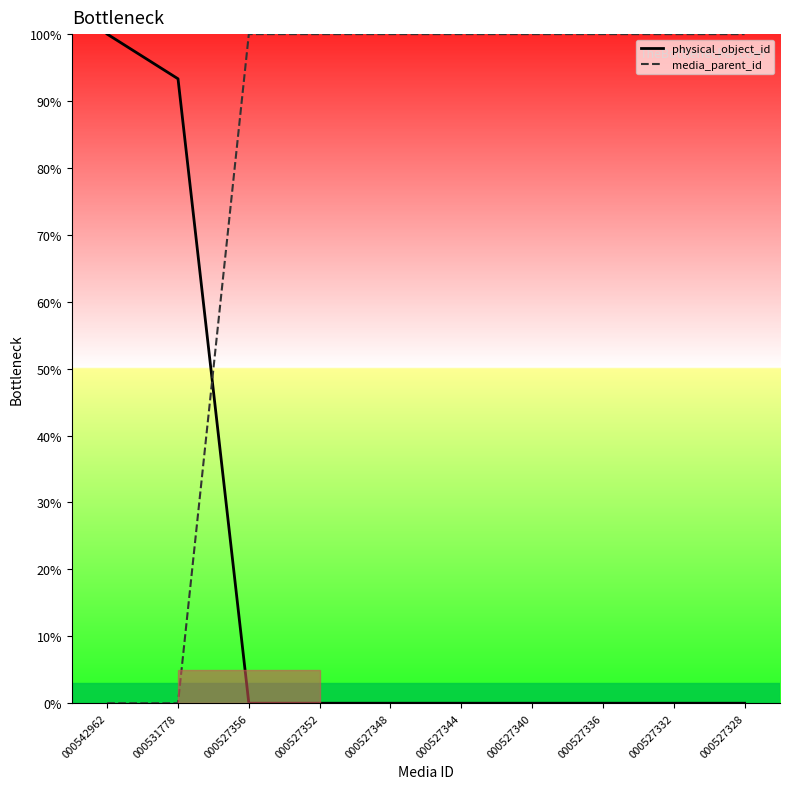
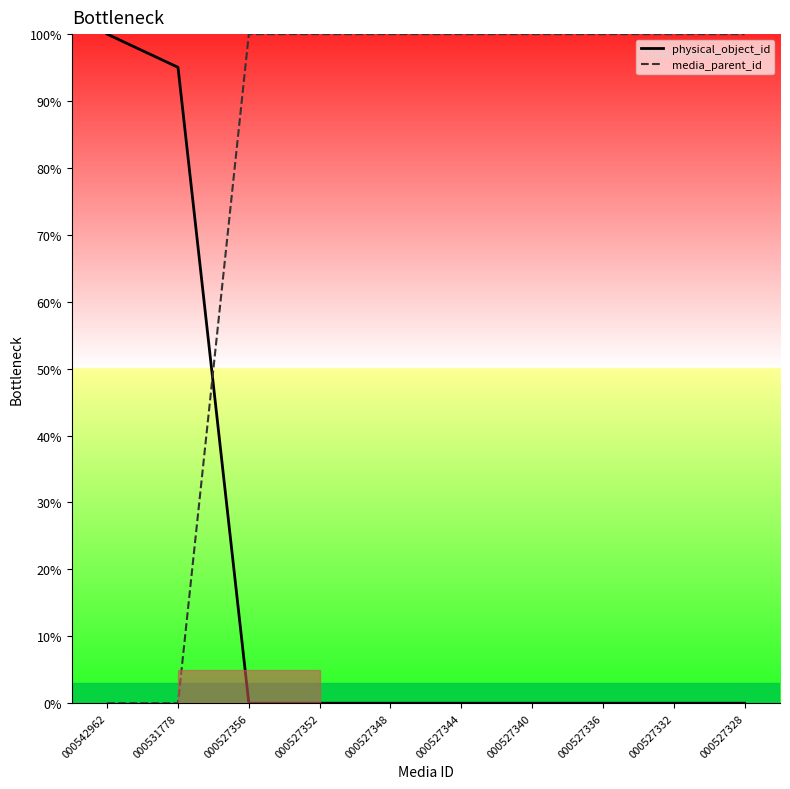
  {
    "physical_object_id": {
      "000542962": "100%",
-     "000531778": "93%"
+     "000531778": "95%"
    },
    "media_parent_id": {
      "000527356": "100%",
      "000527352": "100%",
      "000527348": "100%",
      "000527344": "100%",
      "000527340": "100%",
      "000527336": "100%",
      "000527332": "100%",
      "000527328": "100%"
    }
  }
